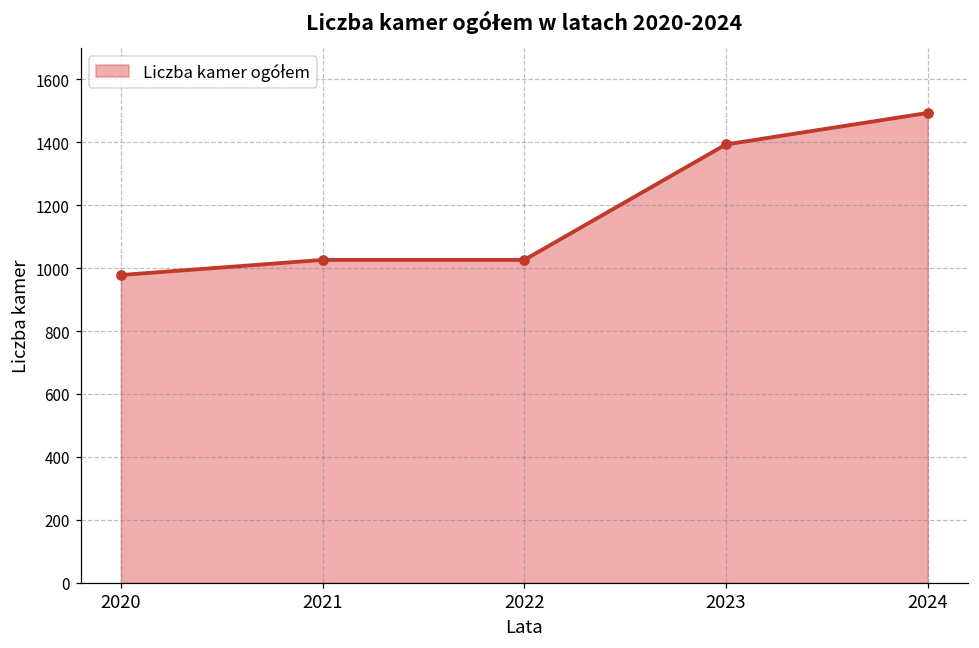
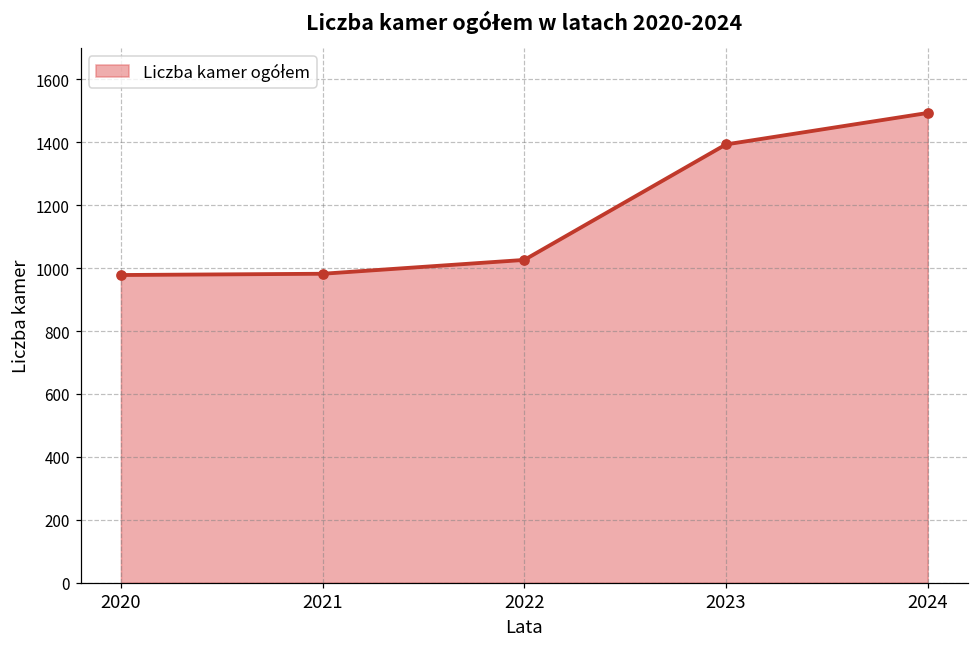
  {
    "2020": 980,
-   "2021": 1030,
+   "2021": 980,
    "2022": 1030,
    "2023": 1390,
    "2024": 1490
  }
